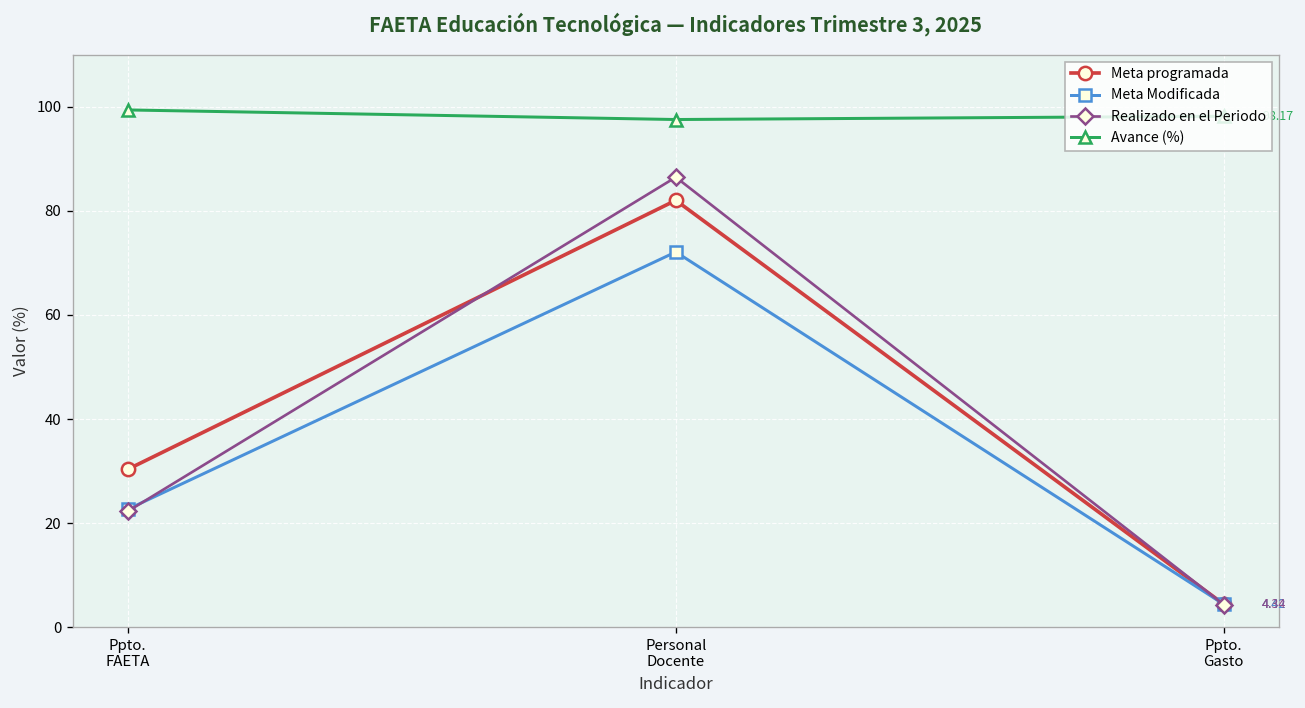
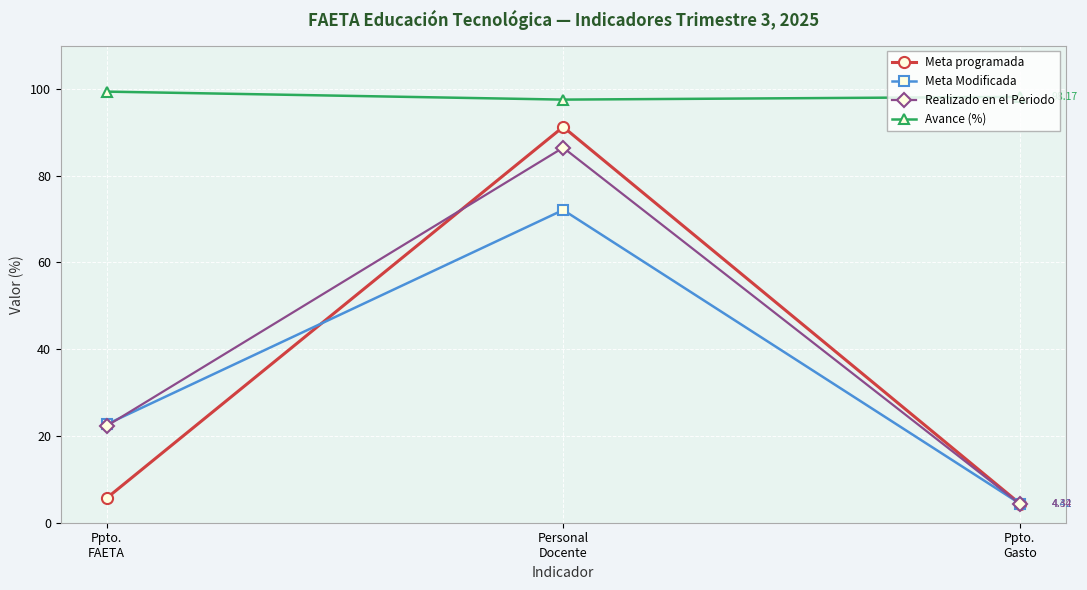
  {
    "Meta programada": {
-     "Ppto. FAETA": 30,
-     "Personal Docente": 82
+     "Ppto. FAETA": 6,
+     "Personal Docente": 91
    },
    "Meta Modificada": {
      "Personal Docente": 72
    },
    "Realizado en el Periodo": {
      "Personal Docente": 86
    },
    "Avance (%)": {
      "Ppto. FAETA": 99,
      "Personal Docente": 98
    }
  }
